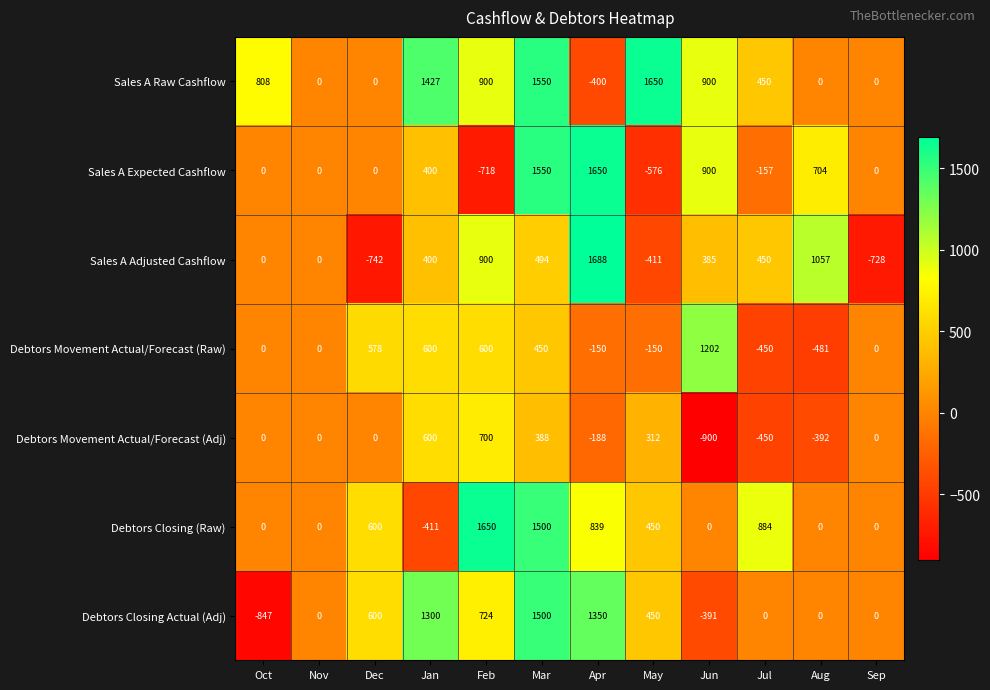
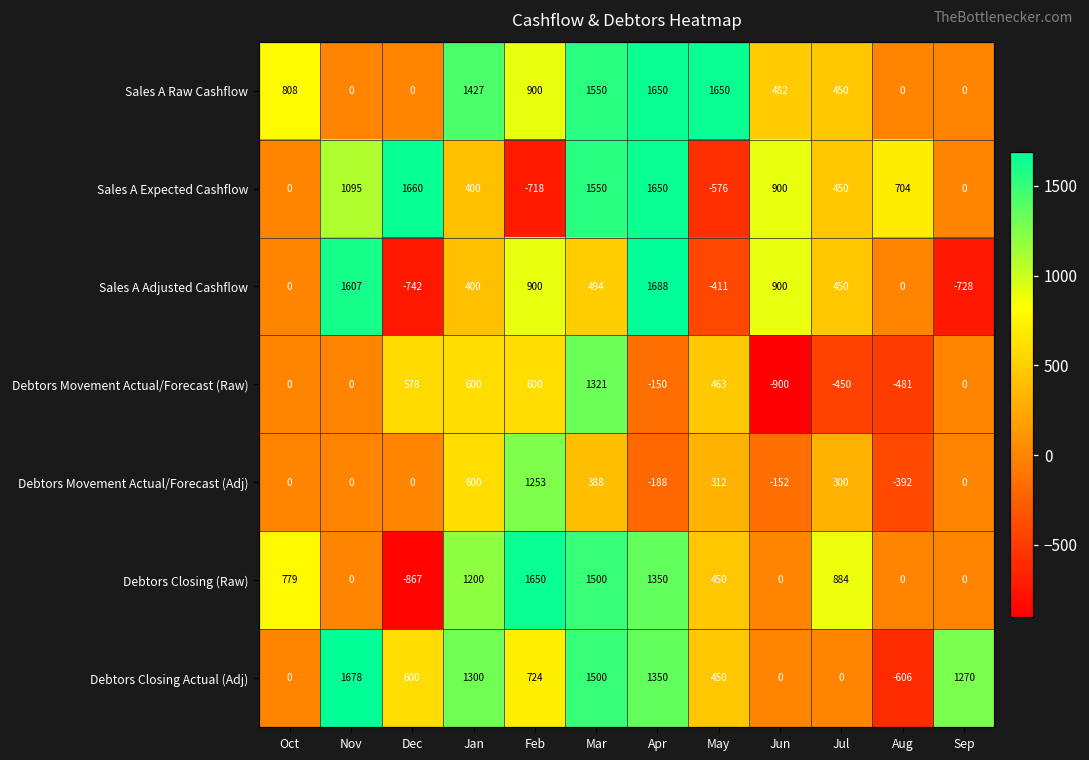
  {
    "Sales A Raw Cashflow": {
      "Oct": 808,
      "Nov": 0,
      "Dec": 0,
      "Jan": 1427,
      "Feb": 900,
      "Mar": 1550,
-     "Apr": -400,
+     "Apr": 1650,
      "May": 1650,
-     "Jun": 900,
+     "Jun": 482,
      "Jul": 450,
      "Aug": 0,
      "Sep": 0
    },
    "Sales A Expected Cashflow": {
      "Oct": 0,
-     "Nov": 0,
-     "Dec": 0,
+     "Nov": 1095,
+     "Dec": 1660,
      "Jan": 400,
      "Feb": -718,
      "Mar": 1550,
      "Apr": 1650,
      "May": -576,
      "Jun": 900,
-     "Jul": -157,
+     "Jul": 450,
      "Aug": 704,
      "Sep": 0
    },
    "Sales A Adjusted Cashflow": {
      "Oct": 0,
-     "Nov": 0,
+     "Nov": 1607,
      "Dec": -742,
      "Jan": 400,
      "Feb": 900,
      "Mar": 494,
      "Apr": 1688,
      "May": -411,
-     "Jun": 385,
+     "Jun": 900,
      "Jul": 450,
-     "Aug": 1057,
+     "Aug": 0,
      "Sep": -728
    },
    "Debtors Movement Actual/Forecast (Raw)": {
      "Oct": 0,
      "Nov": 0,
      "Dec": 578,
      "Jan": 600,
      "Feb": 600,
-     "Mar": 450,
+     "Mar": 1321,
      "Apr": -150,
-     "May": -150,
-     "Jun": 1202,
+     "May": 463,
+     "Jun": -900,
      "Jul": -450,
      "Aug": -481,
      "Sep": 0
    },
    "Debtors Movement Actual/Forecast (Adj)": {
      "Oct": 0,
      "Nov": 0,
      "Dec": 0,
      "Jan": 600,
-     "Feb": 700,
+     "Feb": 1253,
      "Mar": 388,
      "Apr": -188,
      "May": 312,
-     "Jun": -900,
-     "Jul": -450,
+     "Jun": -152,
+     "Jul": 300,
      "Aug": -392,
      "Sep": 0
    },
    "Debtors Closing (Raw)": {
-     "Oct": 0,
+     "Oct": 779,
      "Nov": 0,
-     "Dec": 600,
-     "Jan": -411,
+     "Dec": -867,
+     "Jan": 1200,
      "Feb": 1650,
      "Mar": 1500,
-     "Apr": 839,
+     "Apr": 1350,
      "May": 450,
      "Jun": 0,
      "Jul": 884,
      "Aug": 0,
      "Sep": 0
    },
    "Debtors Closing Actual (Adj)": {
-     "Oct": -847,
-     "Nov": 0,
+     "Oct": 0,
+     "Nov": 1678,
      "Dec": 600,
      "Jan": 1300,
      "Feb": 724,
      "Mar": 1500,
      "Apr": 1350,
      "May": 450,
-     "Jun": -391,
+     "Jun": 0,
      "Jul": 0,
-     "Aug": 0,
-     "Sep": 0
+     "Aug": -606,
+     "Sep": 1270
    }
  }
